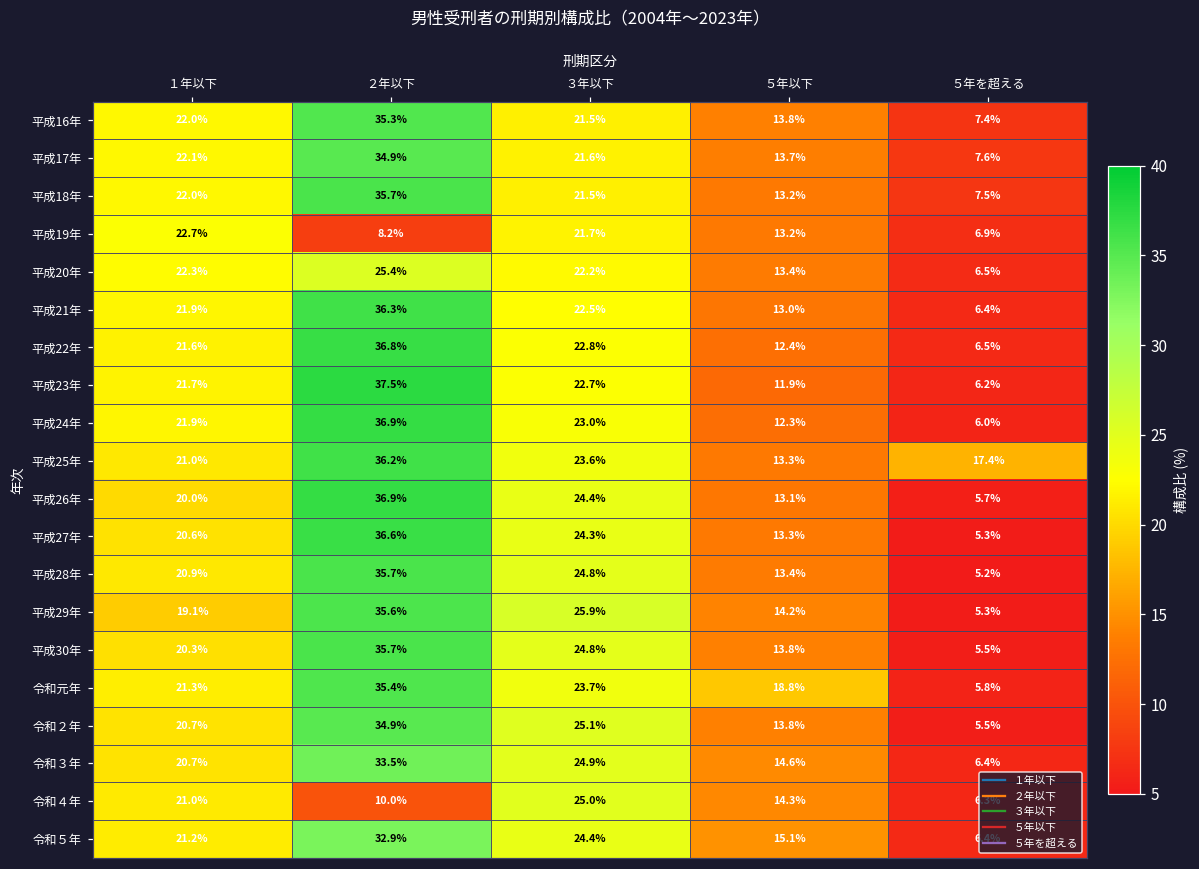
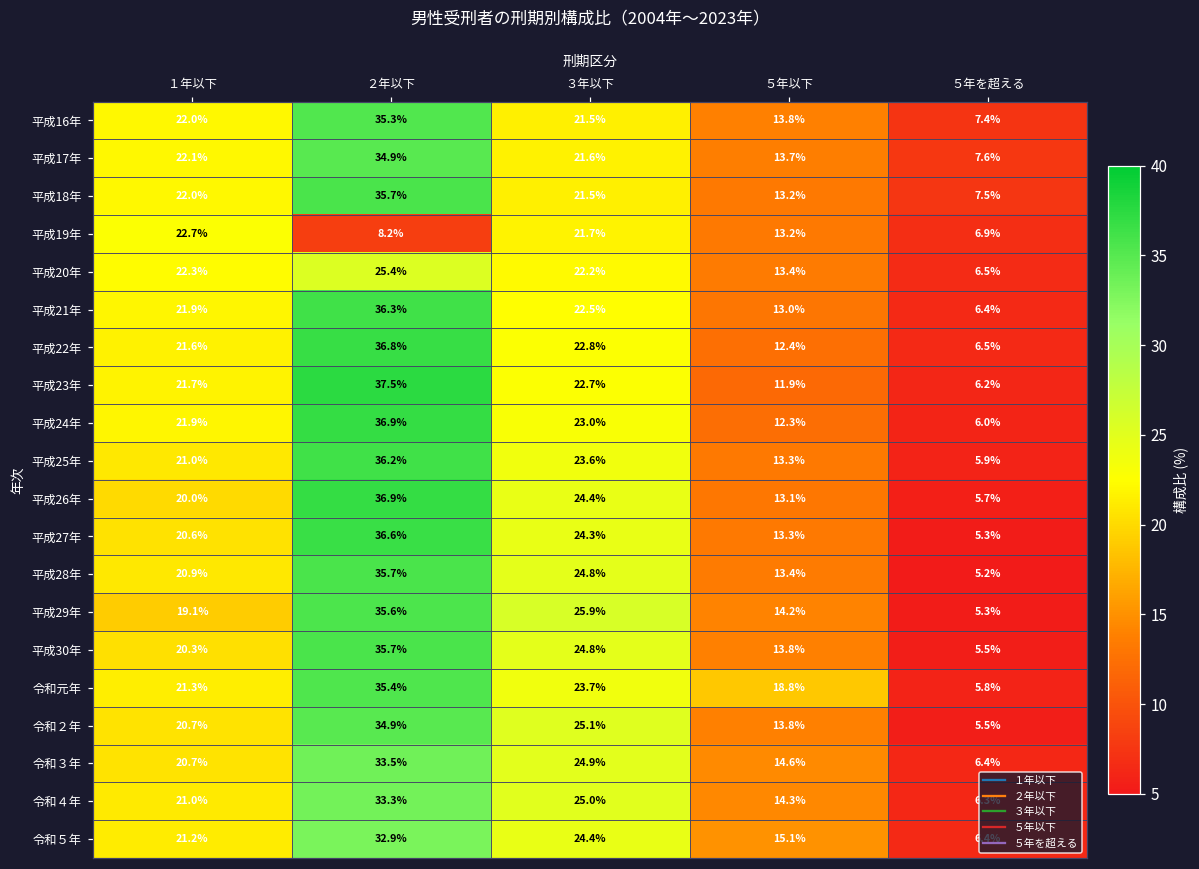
  {
    "平成16年": {
      "１年以下": "22.0%",
      "２年以下": "35.3%",
      "３年以下": "21.5%",
      "５年以下": "13.8%",
      "５年を超える": "7.4%"
    },
    "平成17年": {
      "１年以下": "22.1%",
      "２年以下": "34.9%",
      "３年以下": "21.6%",
      "５年以下": "13.7%",
      "５年を超える": "7.6%"
    },
    "平成18年": {
      "１年以下": "22.0%",
      "２年以下": "35.7%",
      "３年以下": "21.5%",
      "５年以下": "13.2%",
      "５年を超える": "7.5%"
    },
    "平成19年": {
      "１年以下": "22.7%",
      "２年以下": "8.2%",
      "３年以下": "21.7%",
      "５年以下": "13.2%",
      "５年を超える": "6.9%"
    },
    "平成20年": {
      "１年以下": "22.3%",
      "２年以下": "25.4%",
      "３年以下": "22.2%",
      "５年以下": "13.4%",
      "５年を超える": "6.5%"
    },
    "平成21年": {
      "１年以下": "21.9%",
      "２年以下": "36.3%",
      "３年以下": "22.5%",
      "５年以下": "13.0%",
      "５年を超える": "6.4%"
    },
    "平成22年": {
      "１年以下": "21.6%",
      "２年以下": "36.8%",
      "３年以下": "22.8%",
      "５年以下": "12.4%",
      "５年を超える": "6.5%"
    },
    "平成23年": {
      "１年以下": "21.7%",
      "２年以下": "37.5%",
      "３年以下": "22.7%",
      "５年以下": "11.9%",
      "５年を超える": "6.2%"
    },
    "平成24年": {
      "１年以下": "21.9%",
      "２年以下": "36.9%",
      "３年以下": "23.0%",
      "５年以下": "12.3%",
      "５年を超える": "6.0%"
    },
    "平成25年": {
      "１年以下": "21.0%",
      "２年以下": "36.2%",
      "３年以下": "23.6%",
      "５年以下": "13.3%",
-     "５年を超える": "17.4%"
+     "５年を超える": "5.9%"
    },
    "平成26年": {
      "１年以下": "20.0%",
      "２年以下": "36.9%",
      "３年以下": "24.4%",
      "５年以下": "13.1%",
      "５年を超える": "5.7%"
    },
    "平成27年": {
      "１年以下": "20.6%",
      "２年以下": "36.6%",
      "３年以下": "24.3%",
      "５年以下": "13.3%",
      "５年を超える": "5.3%"
    },
    "平成28年": {
      "１年以下": "20.9%",
      "２年以下": "35.7%",
      "３年以下": "24.8%",
      "５年以下": "13.4%",
      "５年を超える": "5.2%"
    },
    "平成29年": {
      "１年以下": "19.1%",
      "２年以下": "35.6%",
      "３年以下": "25.9%",
      "５年以下": "14.2%",
      "５年を超える": "5.3%"
    },
    "平成30年": {
      "１年以下": "20.3%",
      "２年以下": "35.7%",
      "３年以下": "24.8%",
      "５年以下": "13.8%",
      "５年を超える": "5.5%"
    },
    "令和元年": {
      "１年以下": "21.3%",
      "２年以下": "35.4%",
      "３年以下": "23.7%",
      "５年以下": "18.8%",
      "５年を超える": "5.8%"
    },
    "令和２年": {
      "１年以下": "20.7%",
      "２年以下": "34.9%",
      "３年以下": "25.1%",
      "５年以下": "13.8%",
      "５年を超える": "5.5%"
    },
    "令和３年": {
      "１年以下": "20.7%",
      "２年以下": "33.5%",
      "３年以下": "24.9%",
      "５年以下": "14.6%"
    },
    "令和４年": {
      "１年以下": "21.0%",
-     "２年以下": "10.0%",
+     "２年以下": "33.3%",
      "３年以下": "25.0%",
      "５年以下": "14.3%"
    },
    "令和５年": {
      "１年以下": "21.2%",
      "２年以下": "32.9%",
      "３年以下": "24.4%",
      "５年以下": "15.1%"
    }
  }
